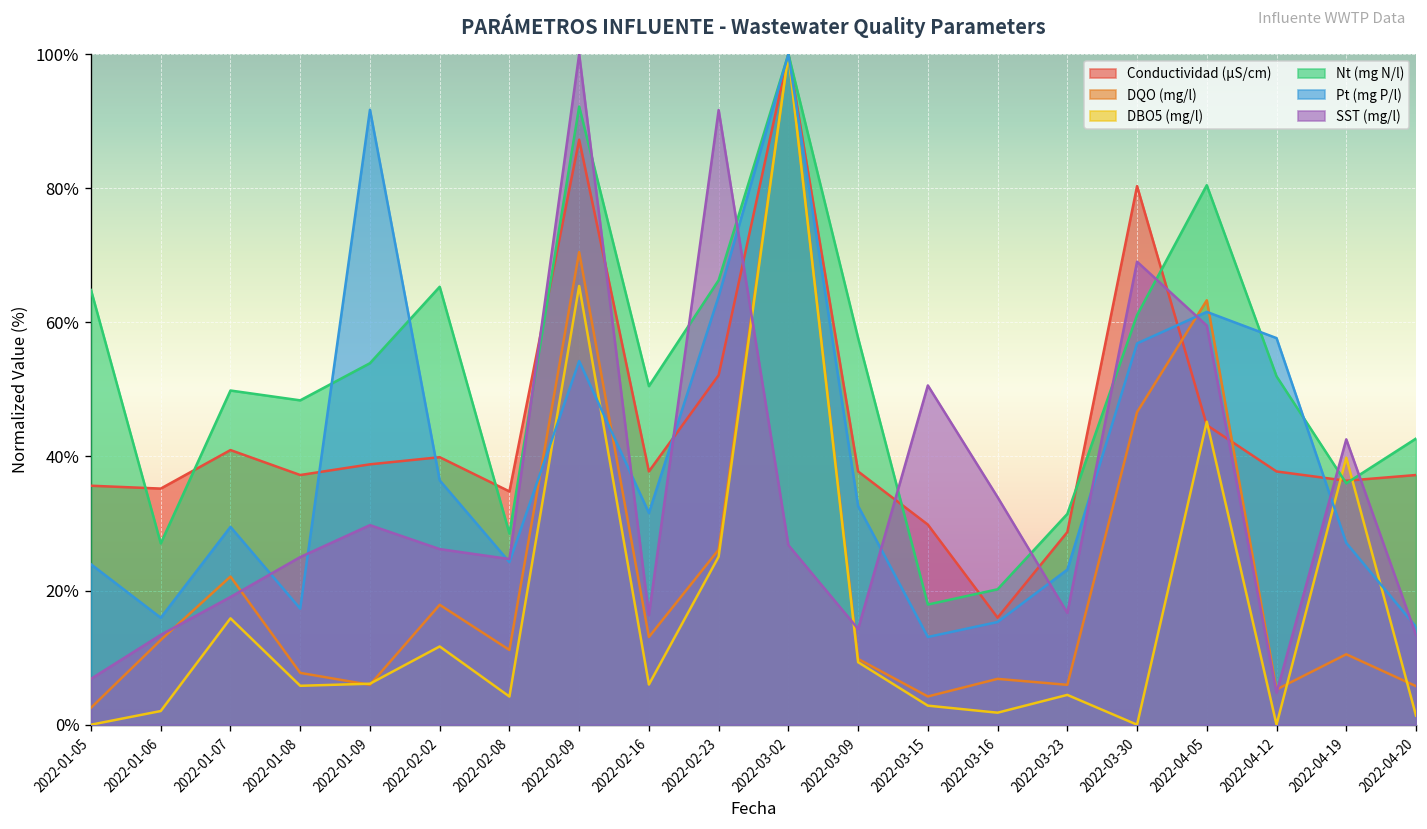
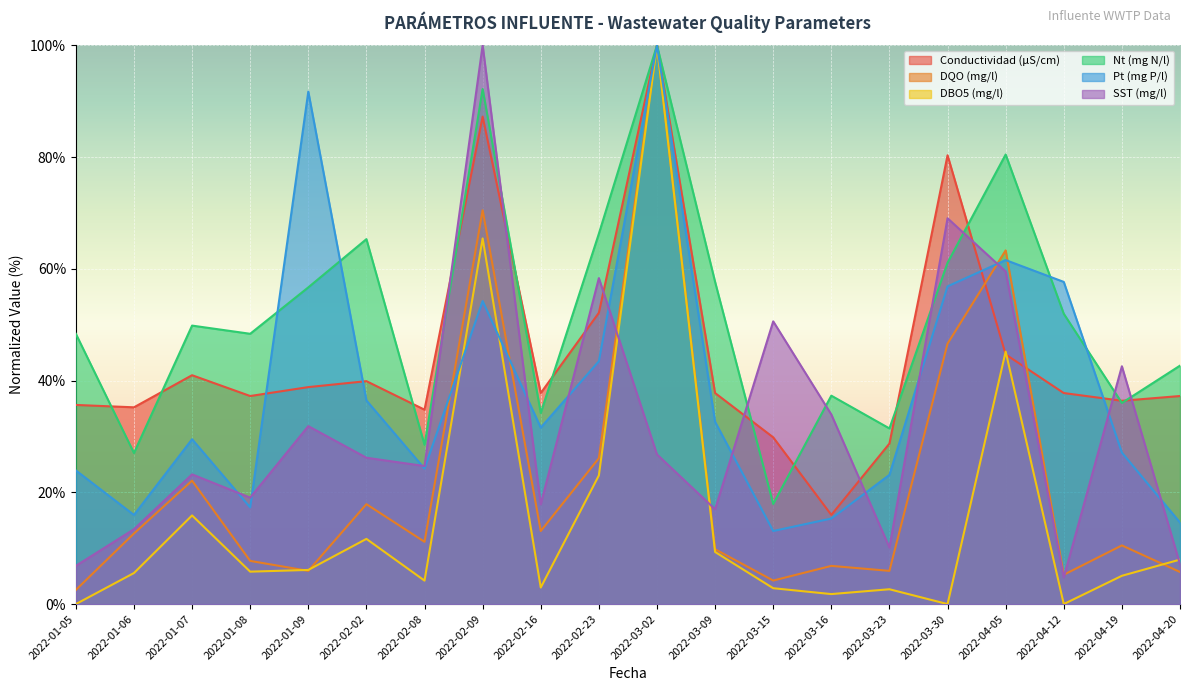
  {
    "DBO5 (mg/l)": {
      "2022-01-05": "0%",
-     "2022-01-06": "2%",
+     "2022-01-06": "6%",
      "2022-01-07": "16%",
      "2022-01-08": "6%",
      "2022-02-02": "12%",
      "2022-02-08": "4%",
      "2022-02-09": "65%",
-     "2022-02-16": "6%",
-     "2022-02-23": "25%",
+     "2022-02-16": "3%",
+     "2022-02-23": "23%",
      "2022-03-09": "9%",
      "2022-03-15": "3%",
      "2022-03-16": "2%",
-     "2022-03-23": "4%",
+     "2022-03-23": "3%",
      "2022-03-30": "0%",
      "2022-04-05": "45%",
      "2022-04-12": "0%",
-     "2022-04-19": "40%",
-     "2022-04-20": "1%"
+     "2022-04-19": "5%",
+     "2022-04-20": "8%"
    },
    "Nt (mg N/l)": {
-     "2022-01-05": "65%",
+     "2022-01-05": "48%",
      "2022-01-06": "27%",
      "2022-01-07": "50%",
      "2022-01-08": "48%",
-     "2022-01-09": "54%",
+     "2022-01-09": "57%",
      "2022-02-02": "65%",
      "2022-02-08": "29%",
      "2022-02-09": "92%",
-     "2022-02-16": "50%",
+     "2022-02-16": "34%",
      "2022-02-23": "66%",
      "2022-03-09": "58%",
      "2022-03-15": "18%",
-     "2022-03-16": "20%",
+     "2022-03-16": "37%",
      "2022-03-23": "31%",
      "2022-03-30": "61%",
      "2022-04-05": "80%",
      "2022-04-12": "52%",
      "2022-04-20": "43%"
    },
    "Pt (mg P/l)": {
      "2022-01-05": "24%",
      "2022-01-06": "16%",
      "2022-01-07": "30%",
      "2022-01-08": "17%",
      "2022-01-09": "92%",
      "2022-02-02": "36%",
      "2022-02-08": "24%",
      "2022-02-09": "54%",
      "2022-02-16": "32%",
-     "2022-02-23": "64%",
+     "2022-02-23": "43%",
      "2022-03-09": "33%",
      "2022-03-15": "13%",
      "2022-03-16": "15%",
      "2022-03-23": "23%",
      "2022-03-30": "57%",
      "2022-04-05": "62%",
      "2022-04-12": "58%",
      "2022-04-19": "27%",
      "2022-04-20": "15%"
    },
    "SST (mg/l)": {
      "2022-01-05": "7%",
      "2022-01-06": "13%",
-     "2022-01-07": "19%",
-     "2022-01-08": "25%",
-     "2022-01-09": "30%",
+     "2022-01-07": "23%",
+     "2022-01-08": "19%",
+     "2022-01-09": "32%",
      "2022-02-02": "26%",
      "2022-02-08": "25%",
      "2022-02-09": "100%",
-     "2022-02-16": "16%",
-     "2022-02-23": "92%",
+     "2022-02-16": "18%",
+     "2022-02-23": "58%",
      "2022-03-02": "27%",
-     "2022-03-09": "14%",
+     "2022-03-09": "17%",
      "2022-03-15": "51%",
      "2022-03-16": "34%",
-     "2022-03-23": "17%",
+     "2022-03-23": "10%",
      "2022-03-30": "69%",
      "2022-04-05": "60%",
      "2022-04-12": "5%",
      "2022-04-19": "43%",
-     "2022-04-20": "13%"
+     "2022-04-20": "7%"
    }
  }
